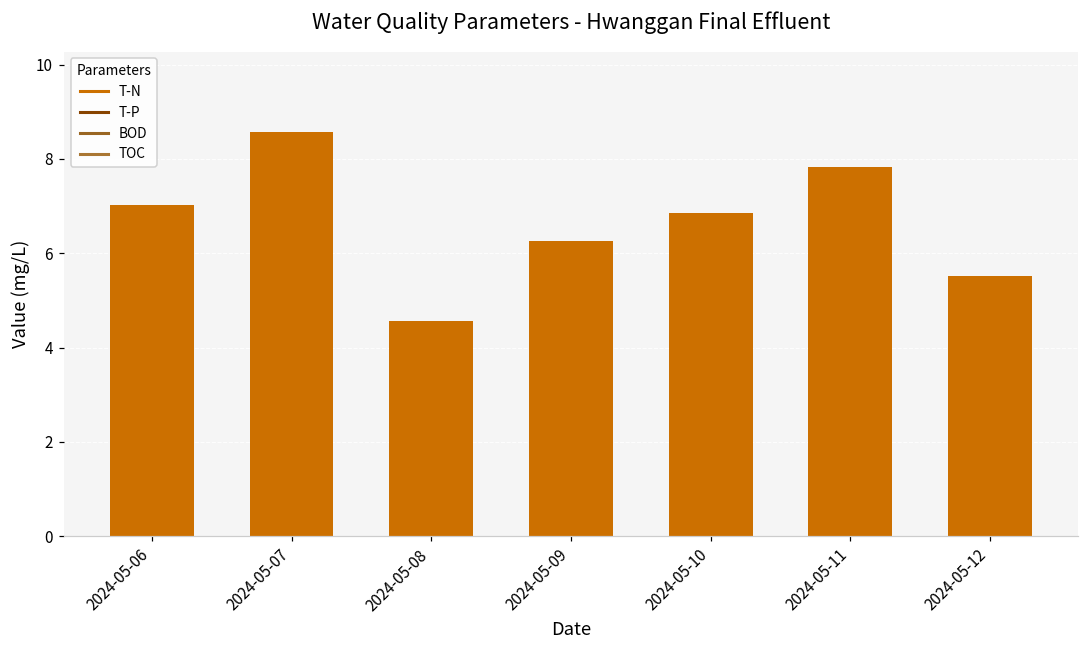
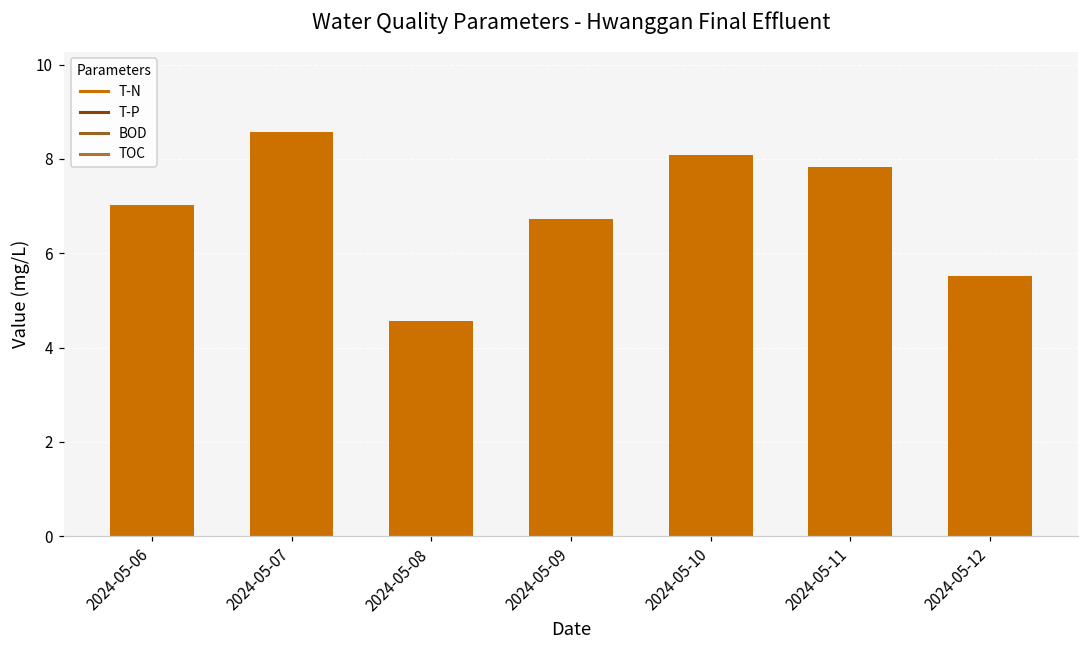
  {
    "2024-05-06": 7.0,
    "2024-05-07": 8.6,
    "2024-05-08": 4.6,
-   "2024-05-09": 6.3,
-   "2024-05-10": 6.8,
+   "2024-05-09": 6.7,
+   "2024-05-10": 8.1,
    "2024-05-11": 7.8,
    "2024-05-12": 5.5
  }
